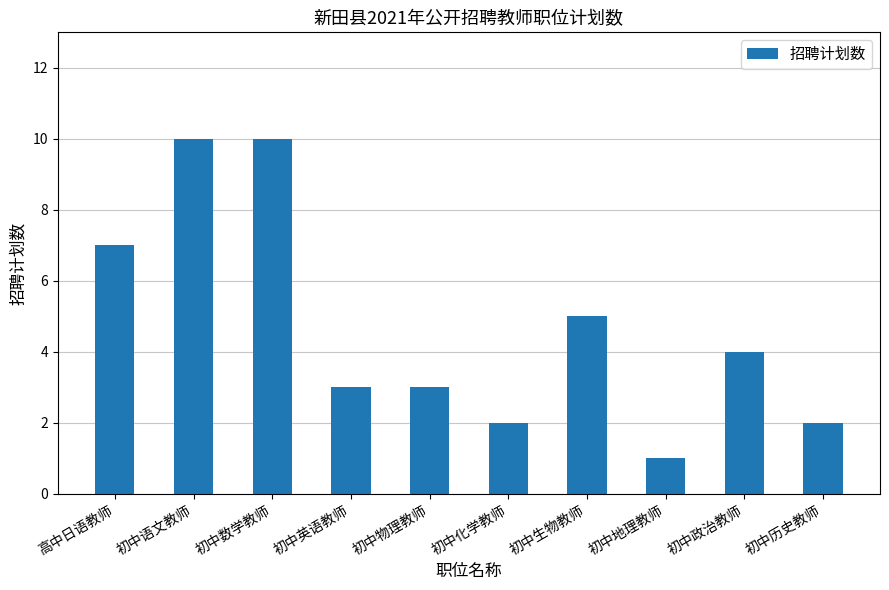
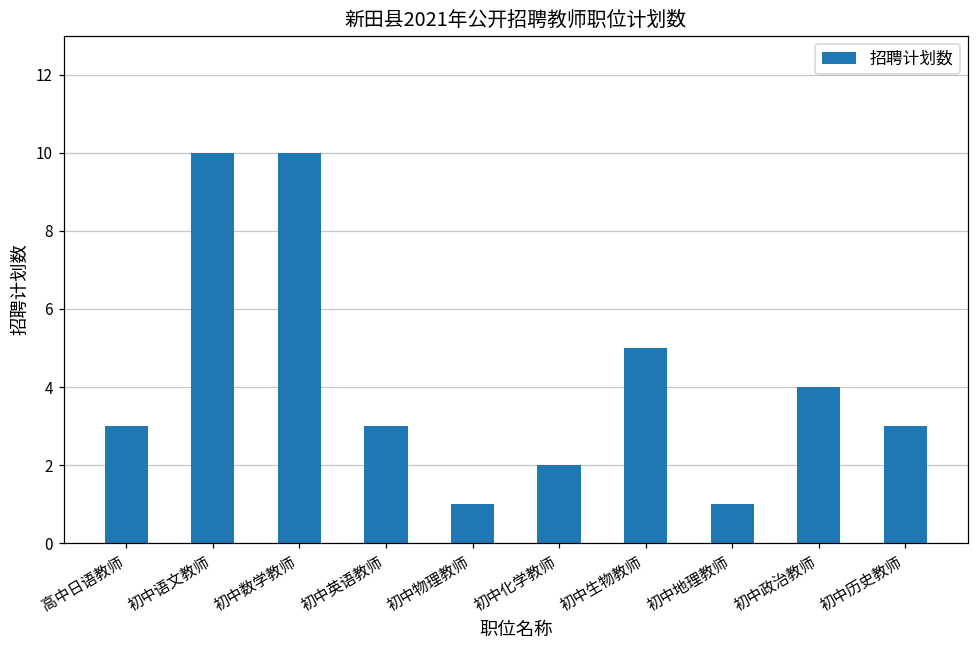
  {
-   "高中日语教师": 7,
+   "高中日语教师": 3,
    "初中语文教师": 10,
    "初中数学教师": 10,
    "初中英语教师": 3,
-   "初中物理教师": 3,
+   "初中物理教师": 1,
    "初中化学教师": 2,
    "初中生物教师": 5,
    "初中地理教师": 1,
    "初中政治教师": 4,
-   "初中历史教师": 2
+   "初中历史教师": 3
  }
